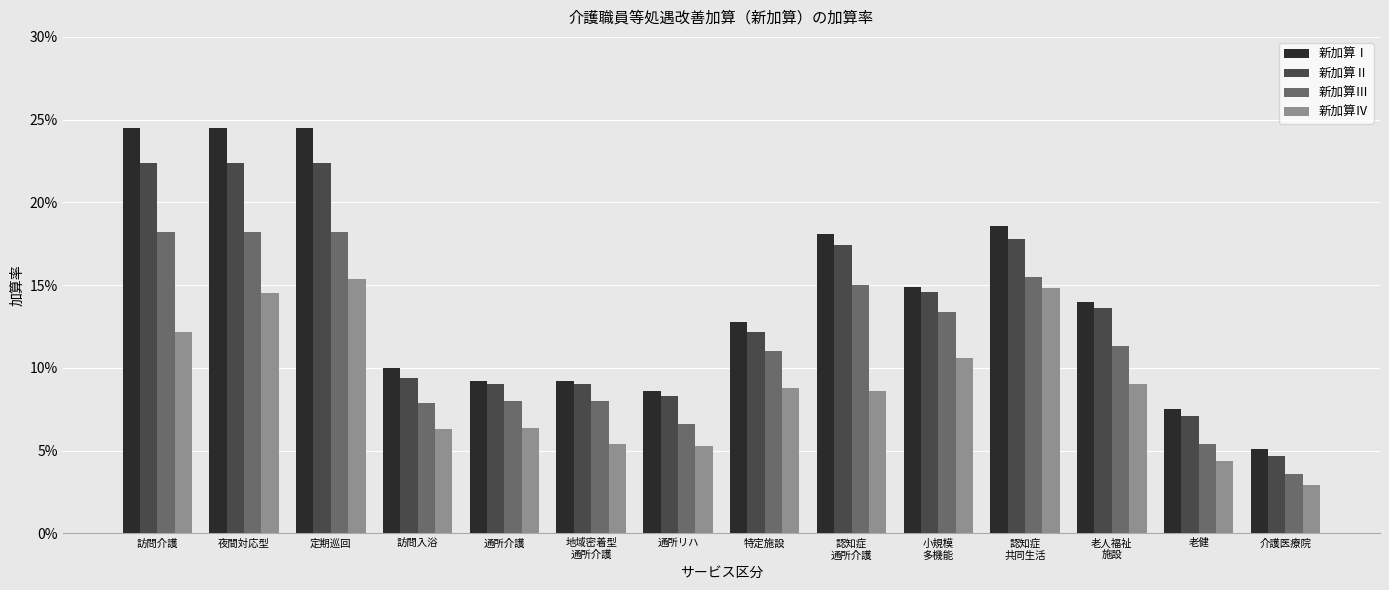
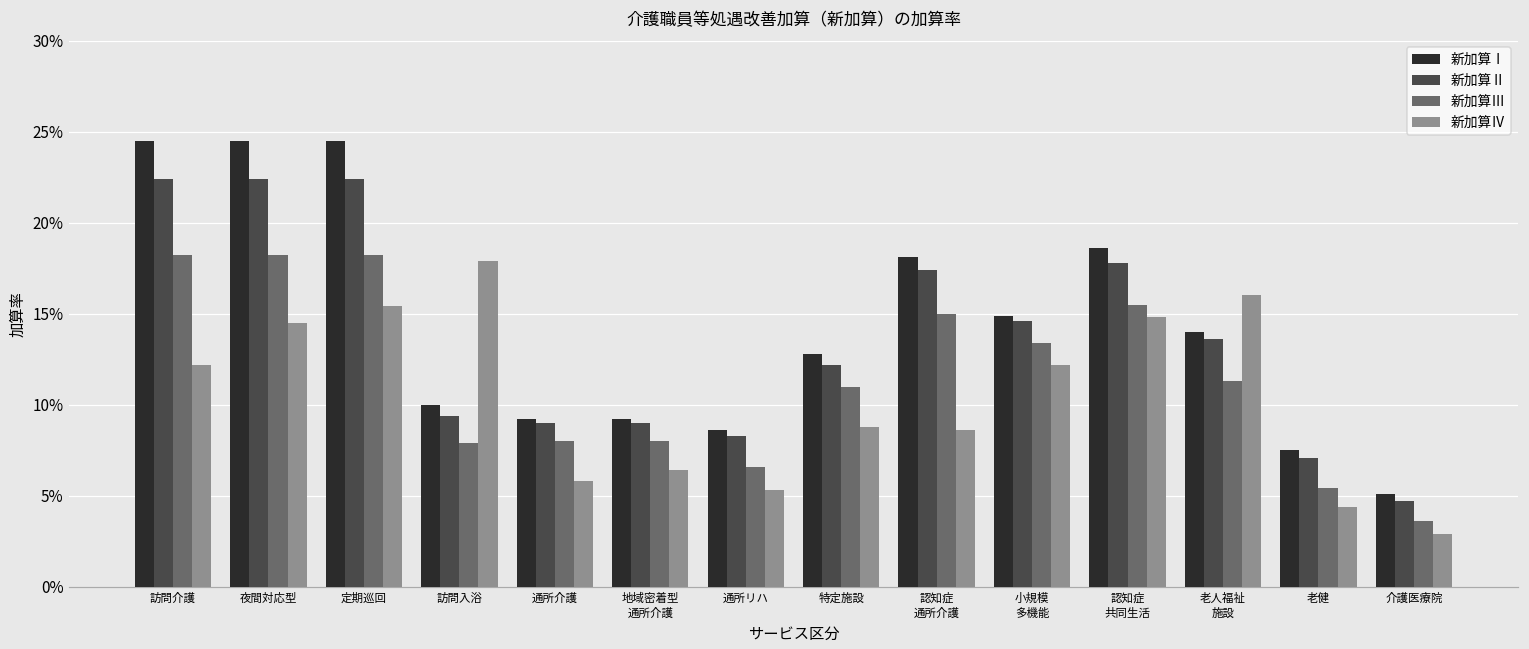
  {
    "新加算Ⅳ": {
      "訪問介護": "12.2%",
      "夜間対応型": "14.5%",
      "定期巡回": "15.4%",
-     "訪問入浴": "6.3%",
-     "通所介護": "6.4%",
-     "地域密着型 通所介護": "5.4%",
+     "訪問入浴": "17.9%",
+     "通所介護": "5.8%",
+     "地域密着型 通所介護": "6.4%",
      "通所リハ": "5.3%",
      "特定施設": "8.8%",
      "認知症 通所介護": "8.6%",
-     "小規模 多機能": "10.6%",
+     "小規模 多機能": "12.2%",
      "認知症 共同生活": "14.8%",
-     "老人福祉 施設": "9.0%",
+     "老人福祉 施設": "16.0%",
      "老健": "4.4%",
      "介護医療院": "2.9%"
    }
  }
